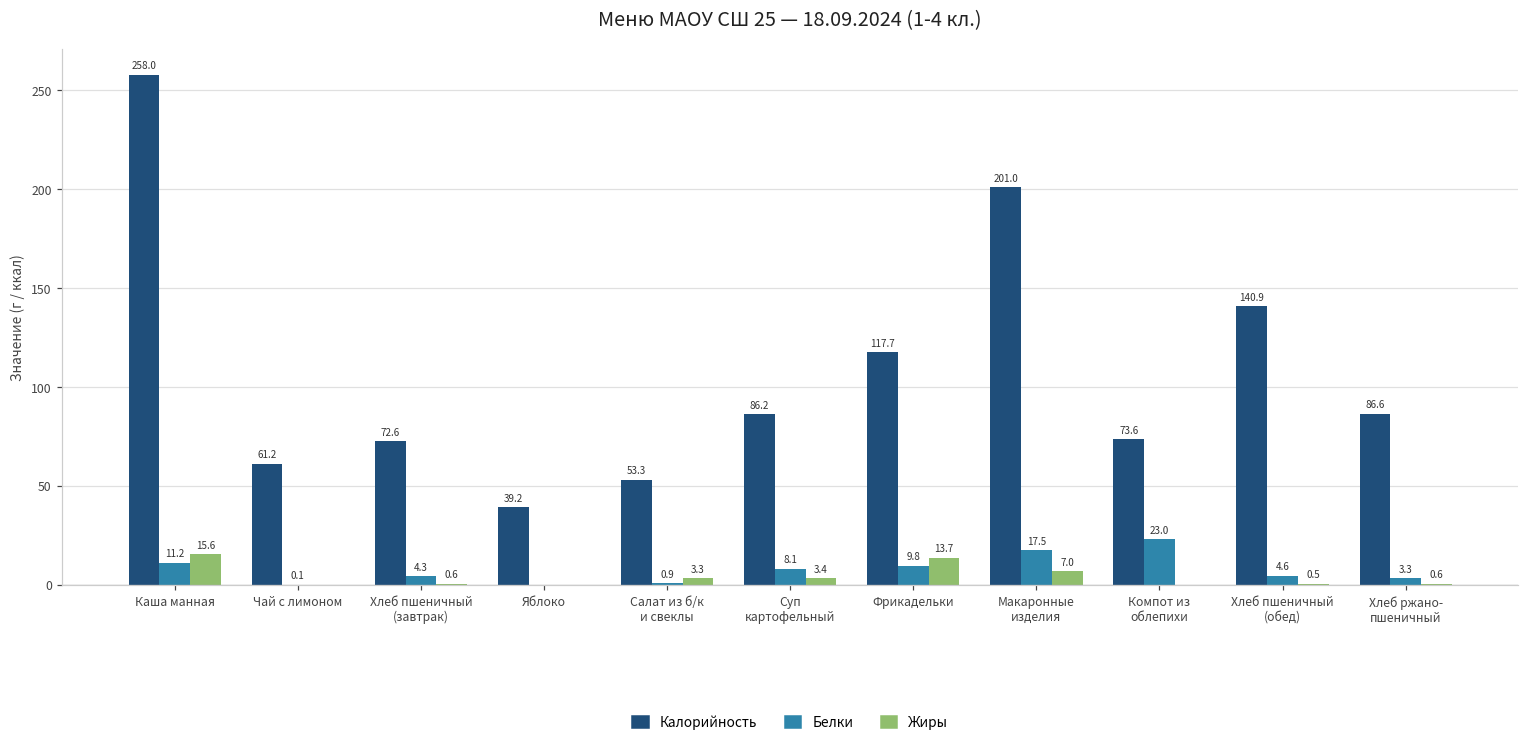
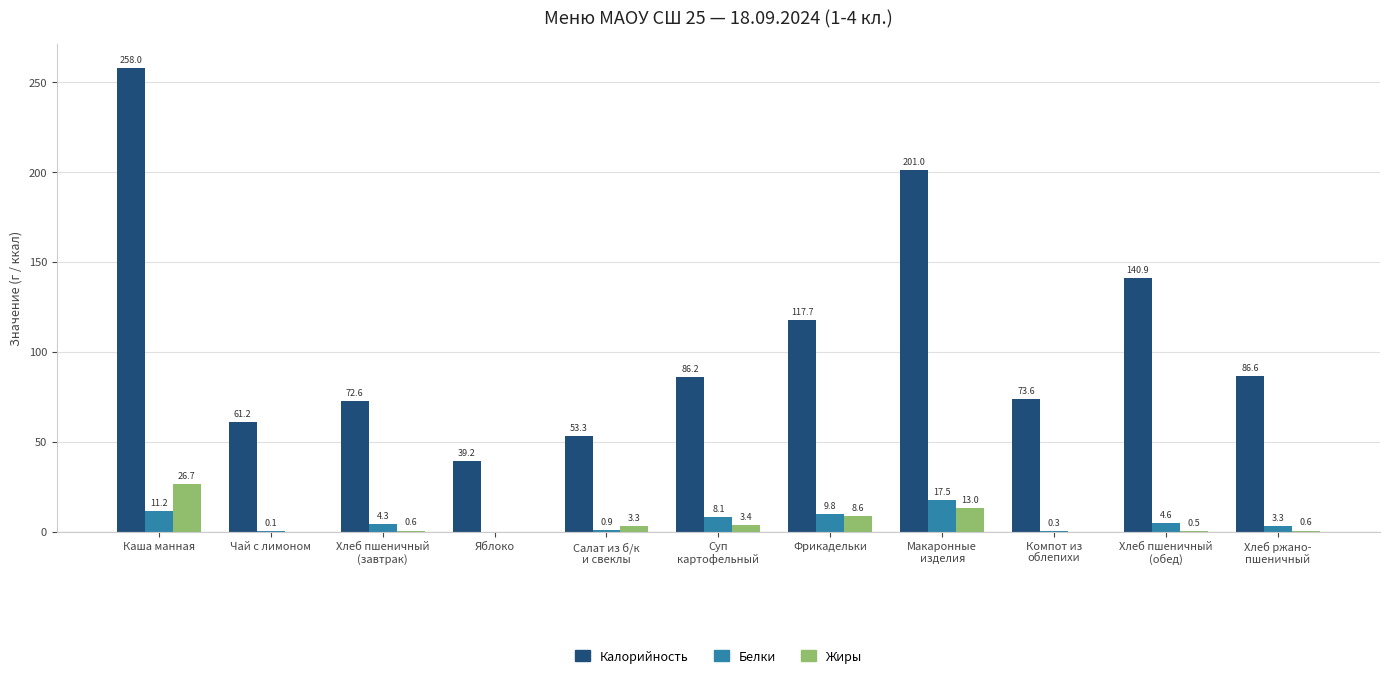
  {
    "Калорийность": {
      "Каша манная": 258.0,
      "Чай с лимоном": 61.2,
      "Хлеб пшеничный (завтрак)": 72.6,
      "Яблоко": 39.2,
      "Салат из б/к и свеклы": 53.3,
      "Суп картофельный": 86.2,
      "Фрикадельки": 117.7,
      "Макаронные изделия": 201.0,
      "Компот из облепихи": 73.6,
      "Хлеб пшеничный (обед)": 140.9,
      "Хлеб ржано- пшеничный": 86.6
    },
    "Белки": {
      "Каша манная": 11.2,
      "Чай с лимоном": 0.1,
      "Хлеб пшеничный (завтрак)": 4.3,
      "Салат из б/к и свеклы": 0.9,
      "Суп картофельный": 8.1,
      "Фрикадельки": 9.8,
      "Макаронные изделия": 17.5,
-     "Компот из облепихи": 23.0,
+     "Компот из облепихи": 0.3,
      "Хлеб пшеничный (обед)": 4.6,
      "Хлеб ржано- пшеничный": 3.3
    },
    "Жиры": {
-     "Каша манная": 15.6,
+     "Каша манная": 26.7,
      "Хлеб пшеничный (завтрак)": 0.6,
      "Салат из б/к и свеклы": 3.3,
      "Суп картофельный": 3.4,
-     "Фрикадельки": 13.7,
-     "Макаронные изделия": 7.0,
+     "Фрикадельки": 8.6,
+     "Макаронные изделия": 13.0,
      "Хлеб пшеничный (обед)": 0.5,
      "Хлеб ржано- пшеничный": 0.6
    }
  }
